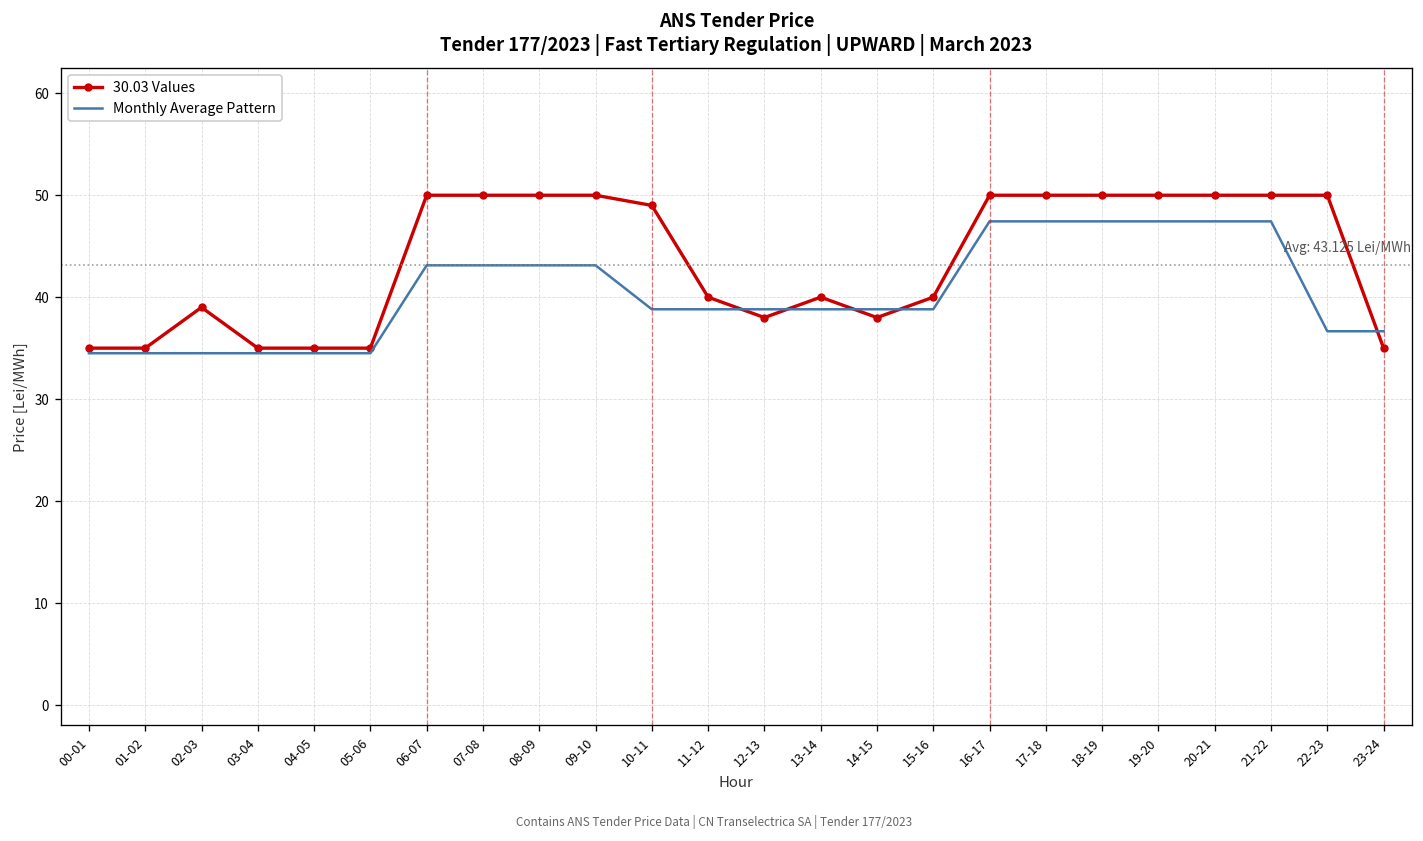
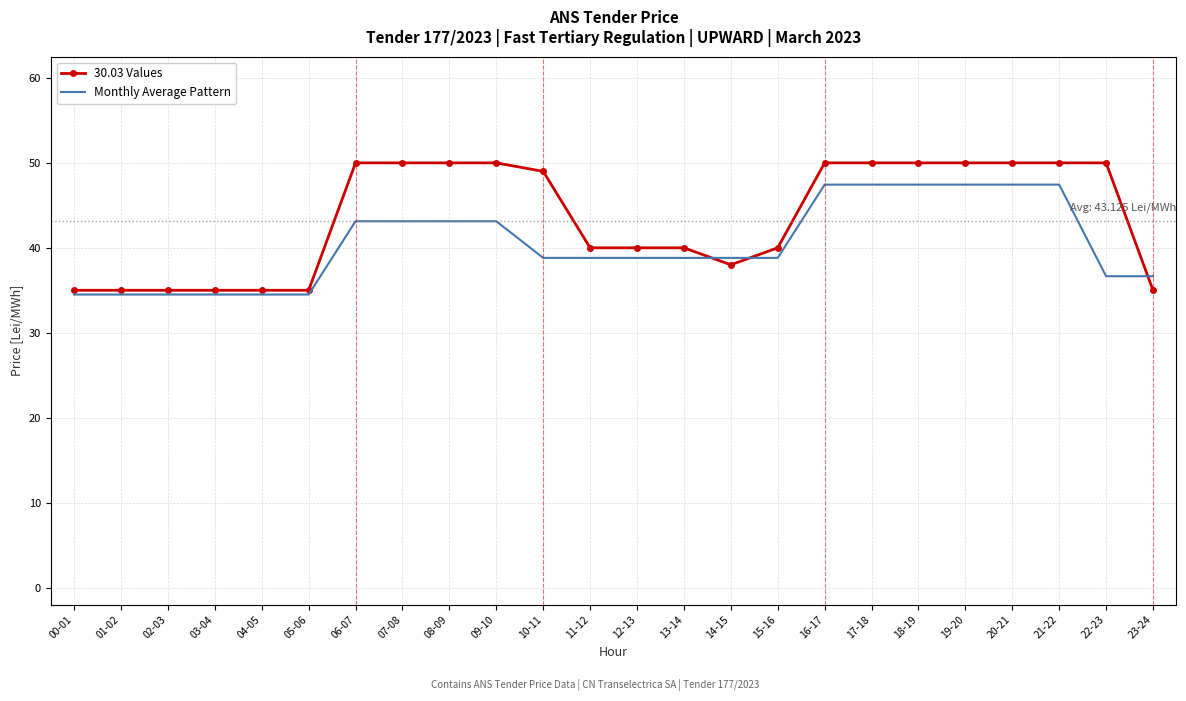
  {
    "30.03 Values": {
      "00-01": 35,
      "01-02": 35,
-     "02-03": 39,
+     "02-03": 35,
      "03-04": 35,
      "04-05": 35,
      "05-06": 35,
      "06-07": 50,
      "07-08": 50,
      "08-09": 50,
      "09-10": 50,
      "10-11": 49,
      "11-12": 40,
-     "12-13": 38,
+     "12-13": 40,
      "13-14": 40,
      "14-15": 38,
      "15-16": 40,
      "16-17": 50,
      "17-18": 50,
      "18-19": 50,
      "19-20": 50,
      "20-21": 50,
      "21-22": 50,
      "22-23": 50,
      "23-24": 35
    },
    "Monthly Average Pattern": {
      "00-01": 35,
      "01-02": 35,
      "02-03": 35,
      "03-04": 35,
      "04-05": 35,
      "05-06": 35,
      "06-07": 43,
      "07-08": 43,
      "08-09": 43,
      "09-10": 43,
      "10-11": 39,
      "11-12": 39,
      "12-13": 39,
      "13-14": 39,
      "14-15": 39,
      "15-16": 39,
      "16-17": 47,
      "17-18": 47,
      "18-19": 47,
      "19-20": 47,
      "20-21": 47,
      "22-23": 37,
      "23-24": 37
    }
  }
